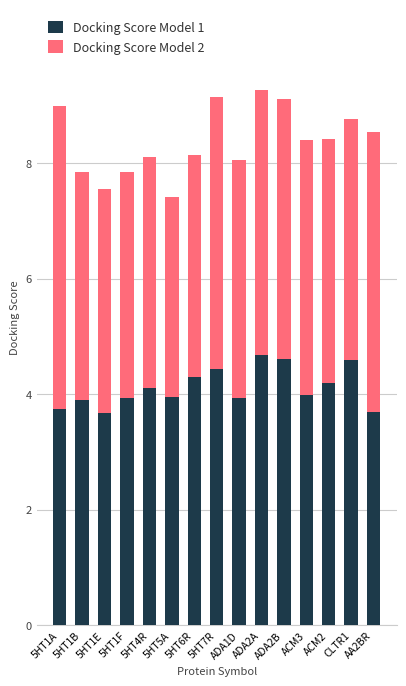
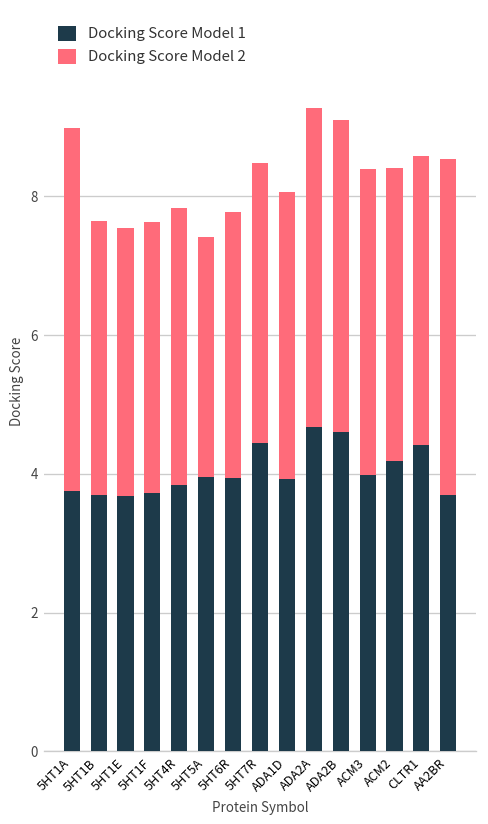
  {
    "Docking Score Model 1": {
      "5HT1A": 3.8,
-     "5HT1B": 3.9,
+     "5HT1B": 3.7,
      "5HT1E": 3.7,
-     "5HT1F": 3.9,
-     "5HT4R": 4.1,
+     "5HT1F": 3.7,
+     "5HT4R": 3.8,
      "5HT5A": 4.0,
-     "5HT6R": 4.3,
+     "5HT6R": 3.9,
      "5HT7R": 4.4,
      "ADA1D": 3.9,
      "ADA2A": 4.7,
      "ADA2B": 4.6,
      "ACM3": 4.0,
      "ACM2": 4.2,
-     "CLTR1": 4.6,
+     "CLTR1": 4.4,
      "AA2BR": 3.7
    },
    "Docking Score Model 2": {
      "5HT1A": 5.2,
      "5HT1B": 3.9,
      "5HT1E": 3.9,
      "5HT1F": 3.9,
      "5HT4R": 4.0,
      "5HT5A": 3.5,
      "5HT6R": 3.8,
-     "5HT7R": 4.7,
+     "5HT7R": 4.1,
      "ADA1D": 4.1,
      "ADA2A": 4.6,
      "ADA2B": 4.5,
      "ACM3": 4.4,
      "ACM2": 4.2,
      "CLTR1": 4.2,
      "AA2BR": 4.8
    }
  }
